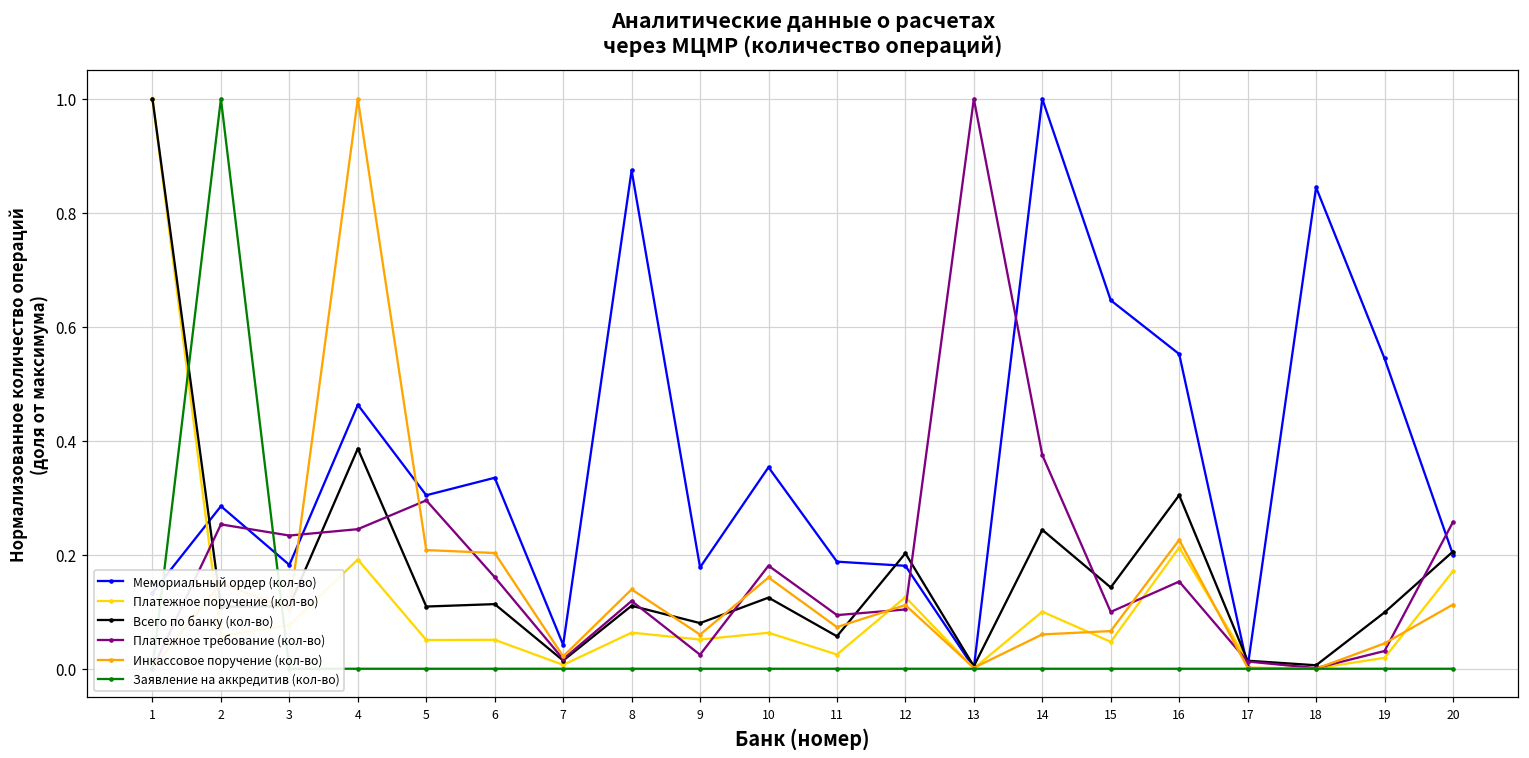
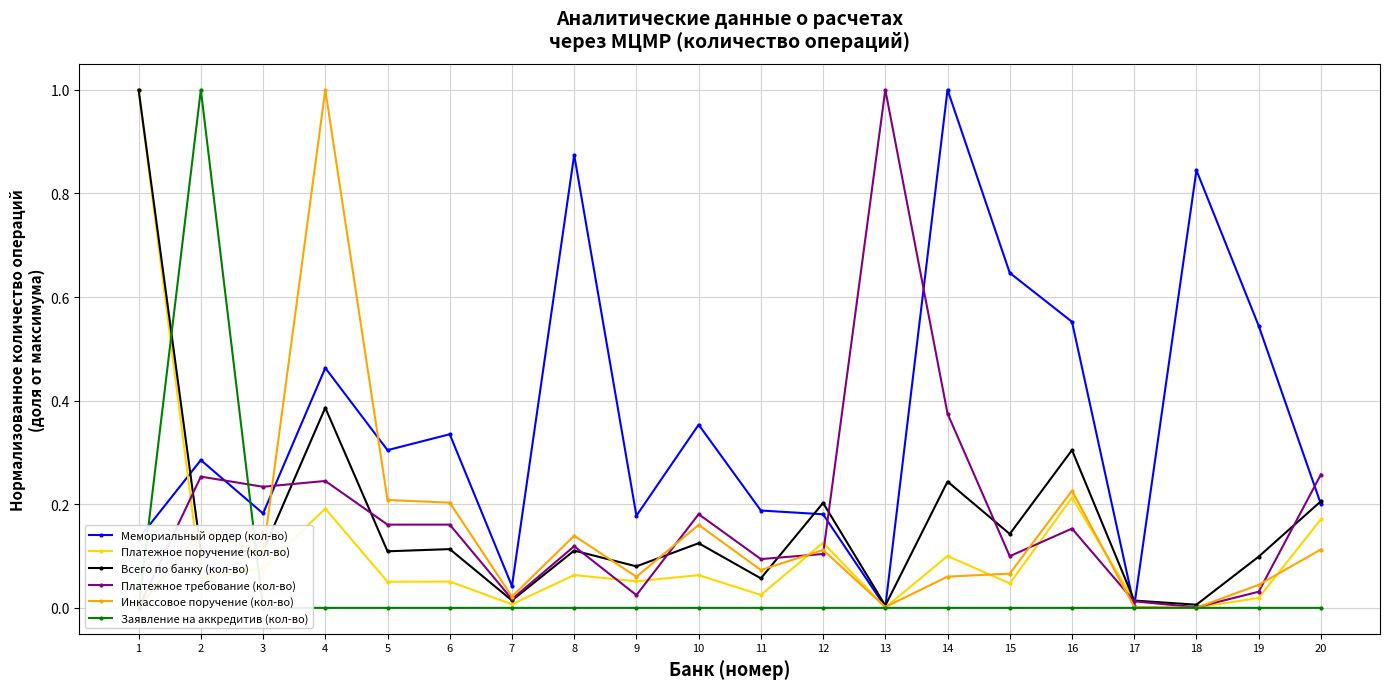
  {
    "Мемориальный ордер (кол-во)": {
      "2": 0.29,
      "3": 0.18,
      "4": 0.46,
      "5": 0.30,
      "6": 0.34,
      "7": 0.04,
      "8": 0.87,
      "9": 0.18,
      "10": 0.35,
      "11": 0.19,
      "12": 0.18,
      "14": 1.00,
      "15": 0.65,
      "16": 0.55,
      "18": 0.84,
      "19": 0.54,
      "20": 0.20
    },
    "Всего по банку (кол-во)": {
      "4": 0.39,
      "5": 0.11,
      "6": 0.11,
      "8": 0.11,
      "9": 0.08,
      "10": 0.12,
      "11": 0.06,
      "12": 0.20,
      "14": 0.24,
      "15": 0.14,
      "16": 0.30,
      "18": 0.01,
      "19": 0.10,
      "20": 0.21
    },
    "Платежное требование (кол-во)": {
      "2": 0.25,
      "3": 0.23,
      "4": 0.24,
-     "5": 0.30,
+     "5": 0.16,
      "6": 0.16,
      "8": 0.12,
      "9": 0.02,
      "10": 0.18,
      "11": 0.09,
      "12": 0.10,
      "13": 1.00,
      "14": 0.38,
      "15": 0.10,
      "16": 0.15,
      "19": 0.03,
      "20": 0.26
    },
    "Заявление на аккредитив (кол-во)": {
      "2": 1.00,
      "4": 0.00,
      "5": 0.00,
      "6": 0.00,
      "7": 0.00,
      "8": 0.00,
      "9": 0.00,
      "10": 0.00,
      "11": 0.00,
      "12": 0.00,
      "14": 0.00,
      "15": 0.00,
      "16": 0.00,
      "19": 0.00,
      "20": 0.00
    }
  }
